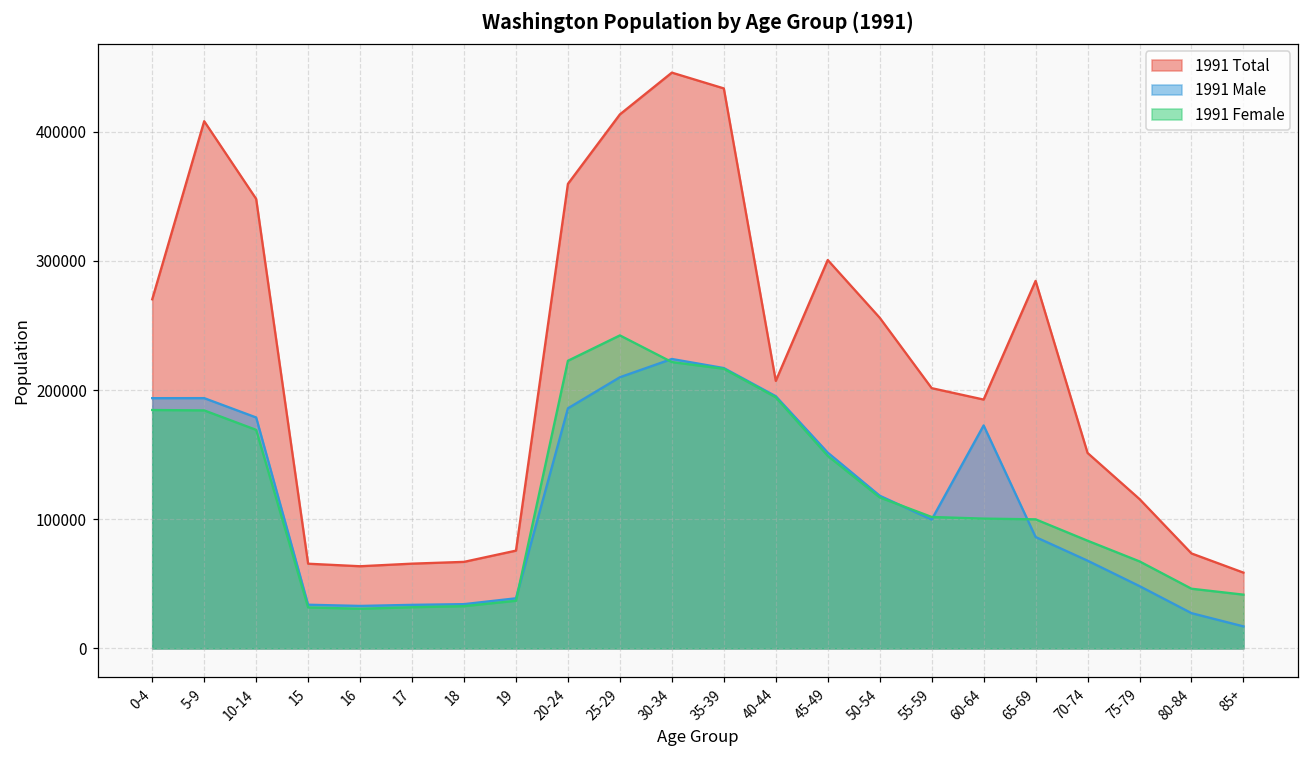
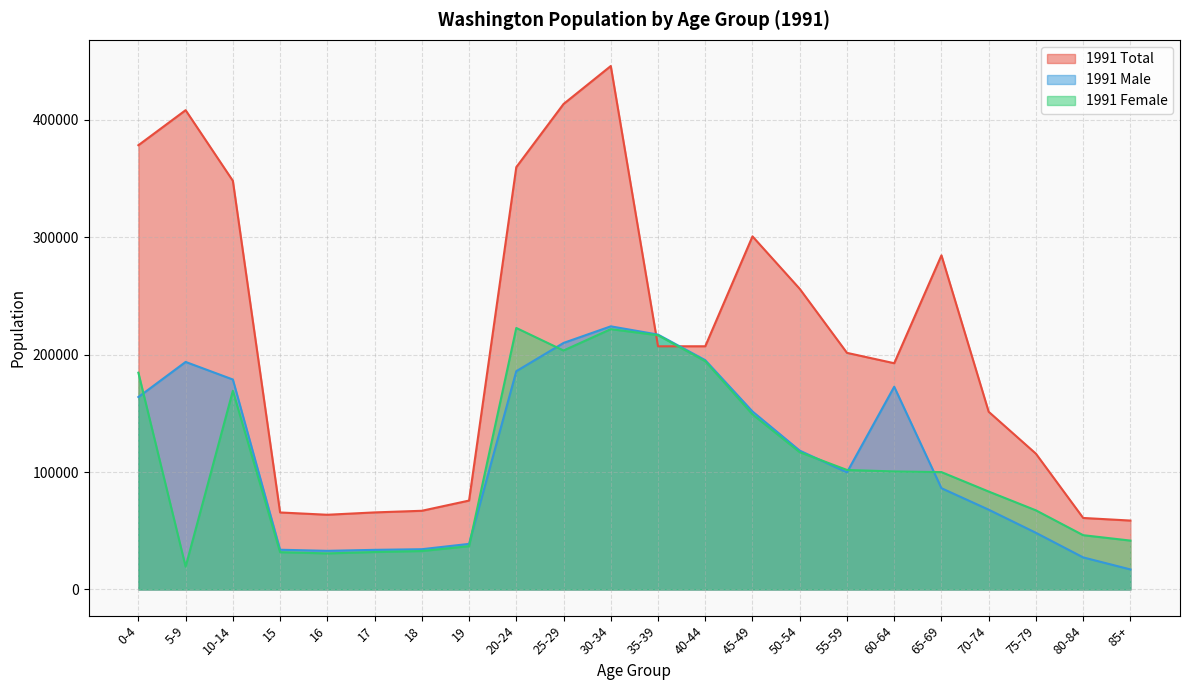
  {
    "1991 Total": {
-     "0-4": 270000,
+     "0-4": 378000,
      "5-9": 408000,
      "10-14": 348000,
      "15": 66000,
      "16": 64000,
      "17": 66000,
      "18": 67000,
      "19": 76000,
      "20-24": 360000,
      "25-29": 414000,
      "30-34": 446000,
-     "35-39": 434000,
+     "35-39": 207000,
      "40-44": 207000,
      "45-49": 301000,
      "50-54": 256000,
      "55-59": 202000,
      "60-64": 193000,
      "65-69": 285000,
      "70-74": 151000,
      "75-79": 116000,
-     "80-84": 74000,
+     "80-84": 61000,
      "85+": 59000
    },
    "1991 Male": {
-     "0-4": 194000,
+     "0-4": 164000,
      "5-9": 194000,
      "10-14": 179000,
      "16": 33000,
      "20-24": 186000,
      "25-29": 210000,
      "30-34": 224000,
      "45-49": 152000,
      "60-64": 173000,
      "65-69": 86000,
      "70-74": 68000,
      "75-79": 48000,
      "80-84": 27000,
      "85+": 17000
    },
    "1991 Female": {
      "0-4": 185000,
-     "5-9": 184000,
+     "5-9": 19000,
      "10-14": 169000,
      "16": 31000,
      "20-24": 223000,
-     "25-29": 242000,
+     "25-29": 204000,
      "30-34": 222000,
      "45-49": 149000,
      "60-64": 101000,
      "65-69": 100000,
      "70-74": 83000,
      "75-79": 67000,
      "80-84": 46000,
      "85+": 42000
    }
  }
